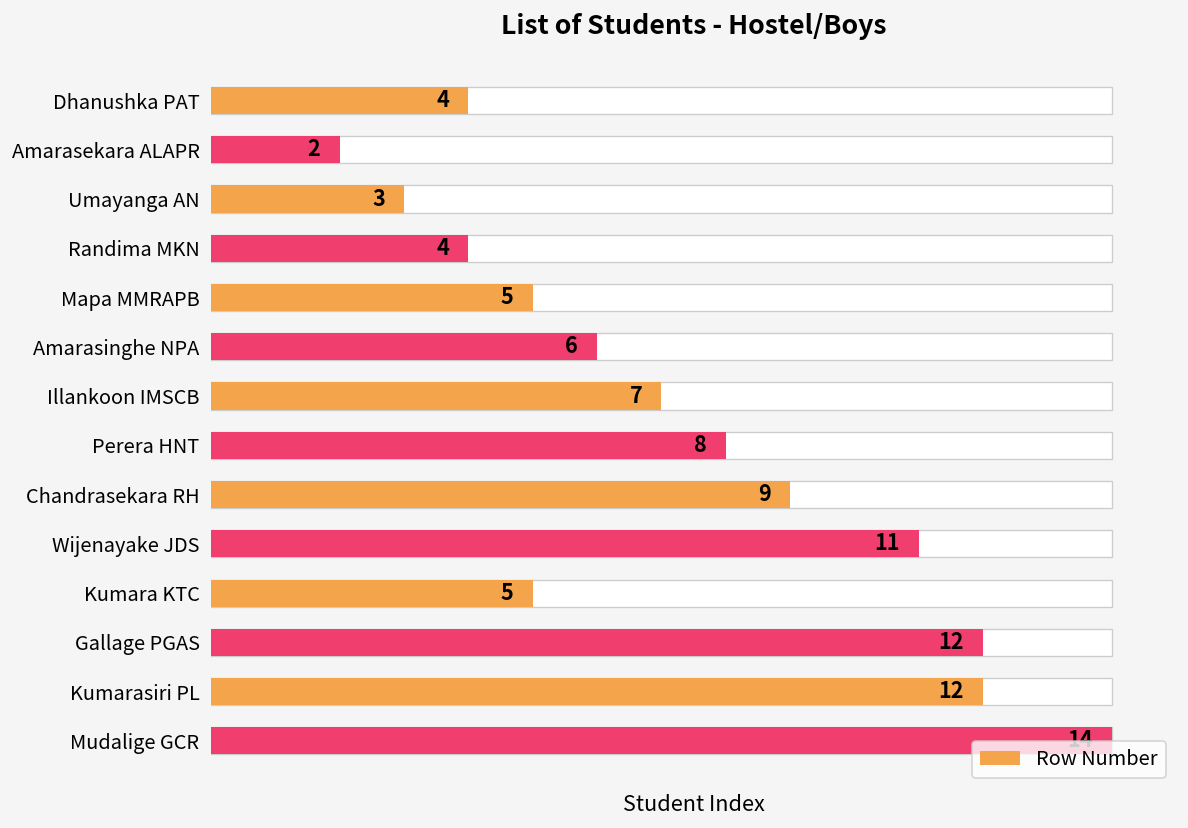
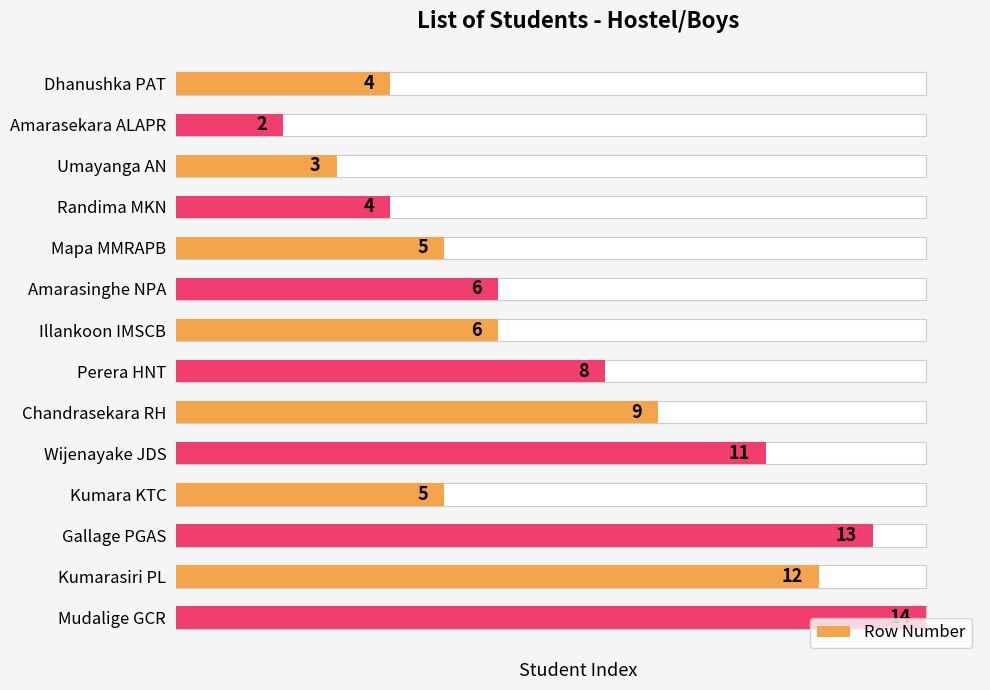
  {
    "Row Number": {
-     "Illankoon IMSCB": 7,
-     "Gallage PGAS": 12
+     "Illankoon IMSCB": 6,
+     "Gallage PGAS": 13
    }
  }
